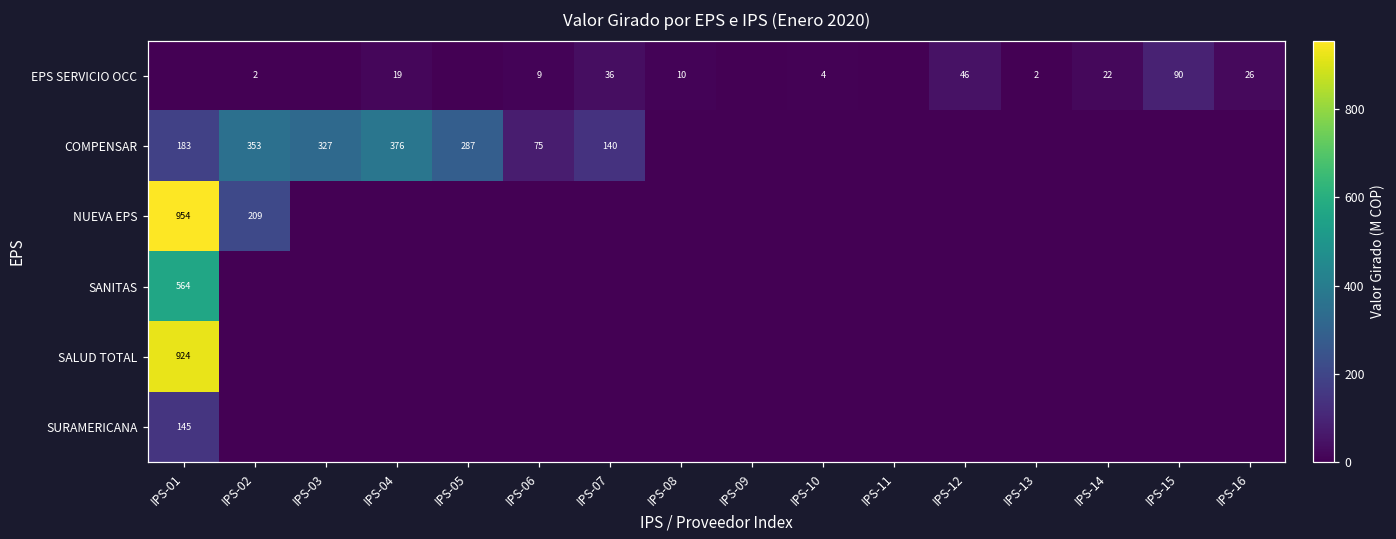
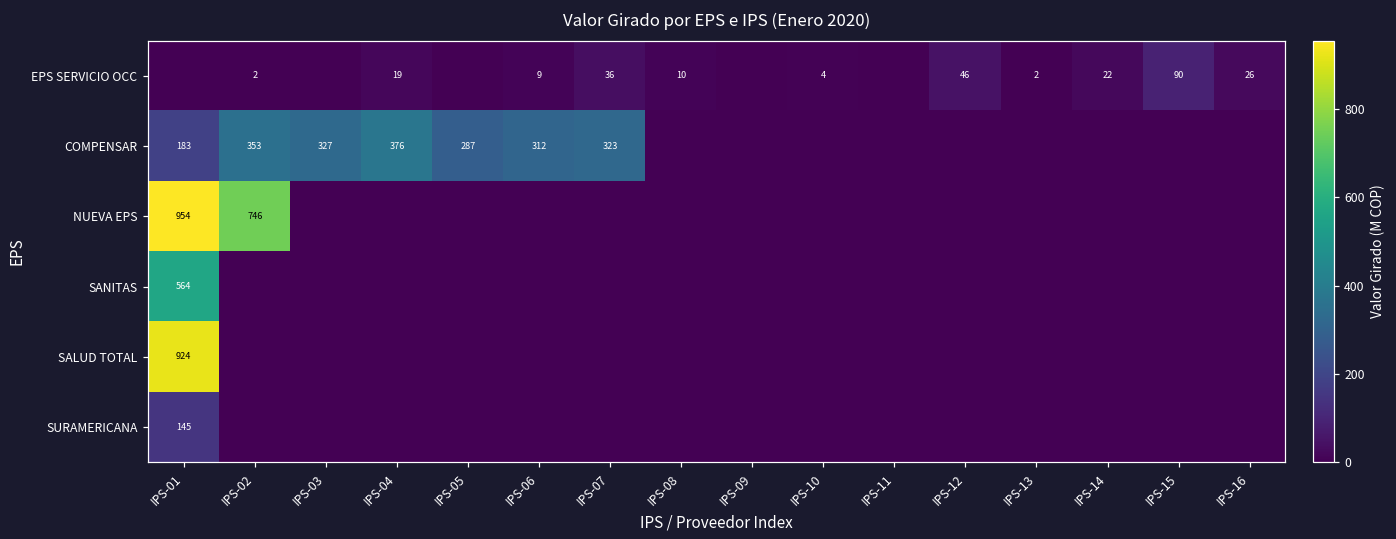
  {
    "EPS SERVICIO OCC": {
      "IPS-02": 2,
      "IPS-04": 19,
      "IPS-06": 9,
      "IPS-07": 36,
      "IPS-08": 10,
      "IPS-10": 4,
      "IPS-12": 46,
      "IPS-13": 2,
      "IPS-14": 22,
      "IPS-15": 90,
      "IPS-16": 26
    },
    "COMPENSAR": {
      "IPS-01": 183,
      "IPS-02": 353,
      "IPS-03": 327,
      "IPS-04": 376,
      "IPS-05": 287,
-     "IPS-06": 75,
-     "IPS-07": 140
+     "IPS-06": 312,
+     "IPS-07": 323
    },
    "NUEVA EPS": {
      "IPS-01": 954,
-     "IPS-02": 209
+     "IPS-02": 746
    },
    "SANITAS": {
      "IPS-01": 564
    },
    "SALUD TOTAL": {
      "IPS-01": 924
    },
    "SURAMERICANA": {
      "IPS-01": 145
    }
  }
